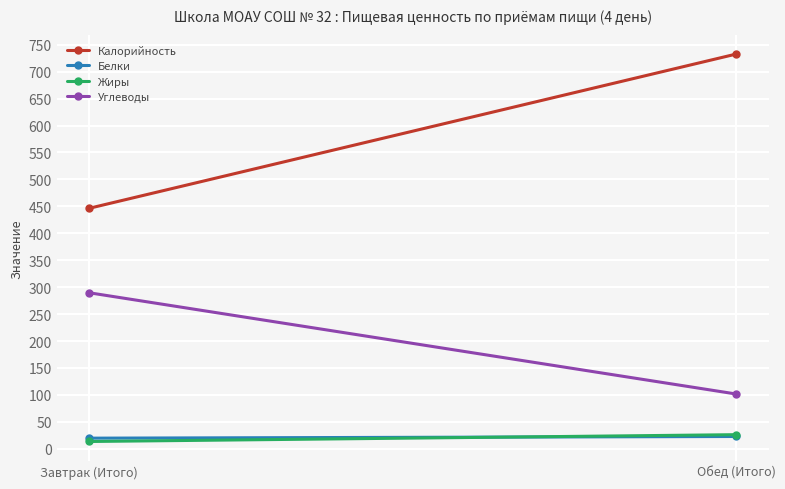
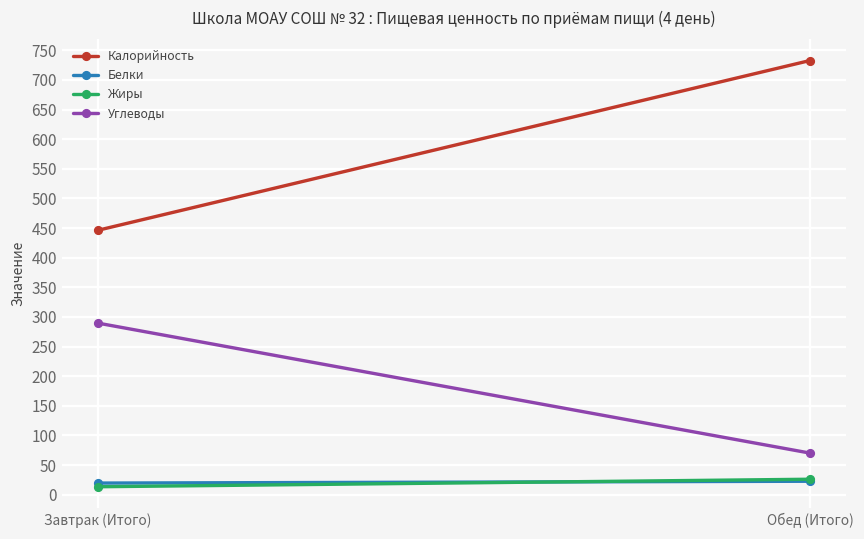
  {
    "Калорийность": {
      "Завтрак (Итого)": 450,
      "Обед (Итого)": 730
    },
    "Белки": {
      "Завтрак (Итого)": 20
    },
    "Жиры": {
      "Завтрак (Итого)": 10
    },
    "Углеводы": {
      "Завтрак (Итого)": 290,
-     "Обед (Итого)": 100
+     "Обед (Итого)": 70
    }
  }
